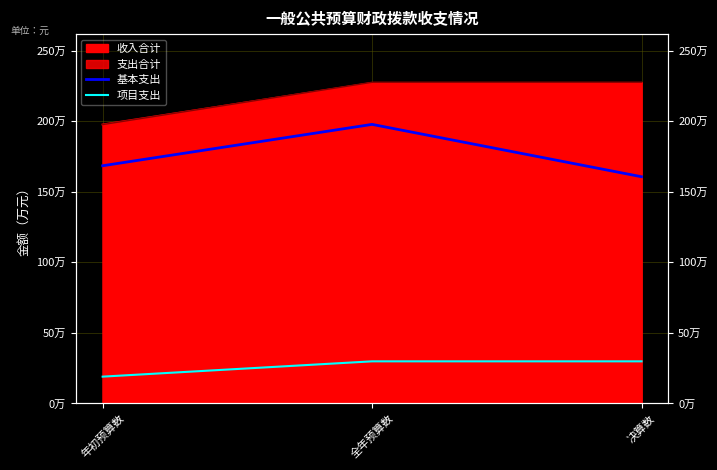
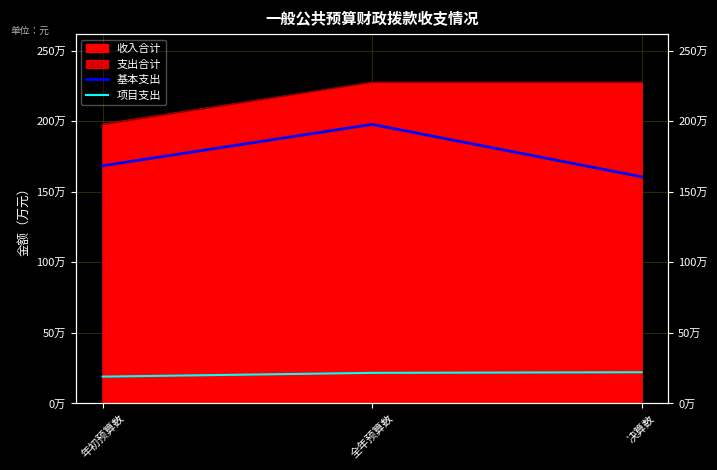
  {
    "基本支出": {
      "年初预算数": "168万",
      "全年预算数": "198万",
      "决算数": "161万"
    },
    "项目支出": {
      "年初预算数": "19万",
-     "全年预算数": "30万",
-     "决算数": "30万"
+     "全年预算数": "22万",
+     "决算数": "22万"
    }
  }
